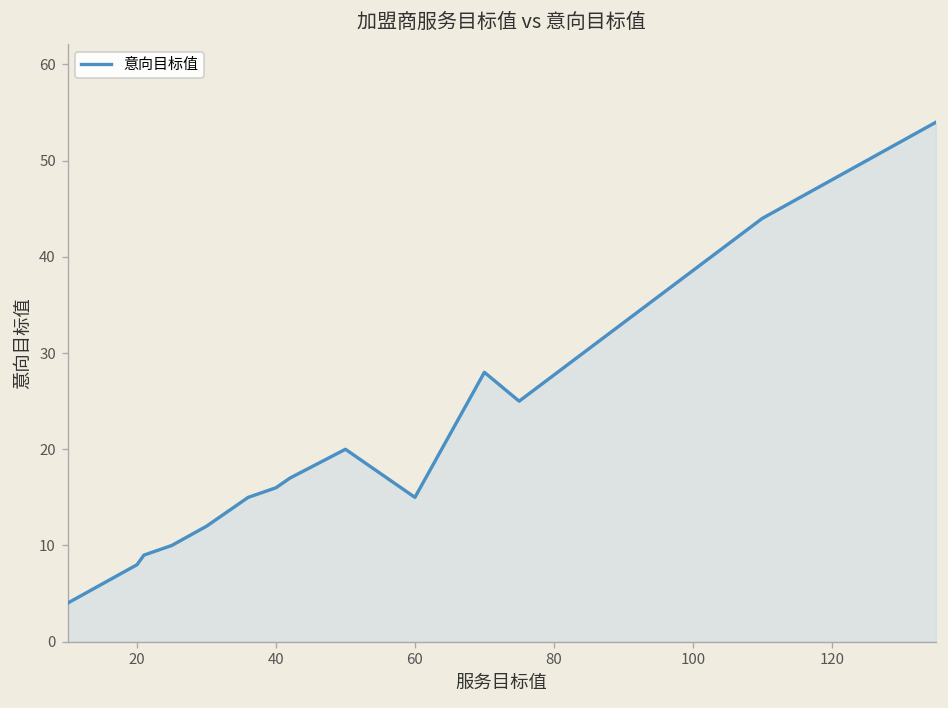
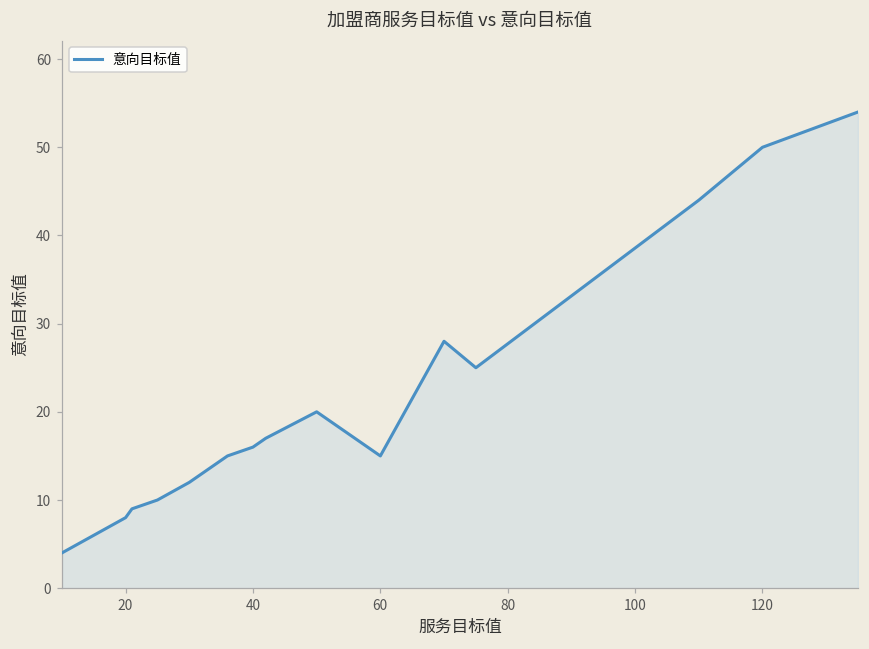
  {
    "20": 8,
    "40": 16,
    "60": 15,
-   "120": 48
+   "120": 50
  }
